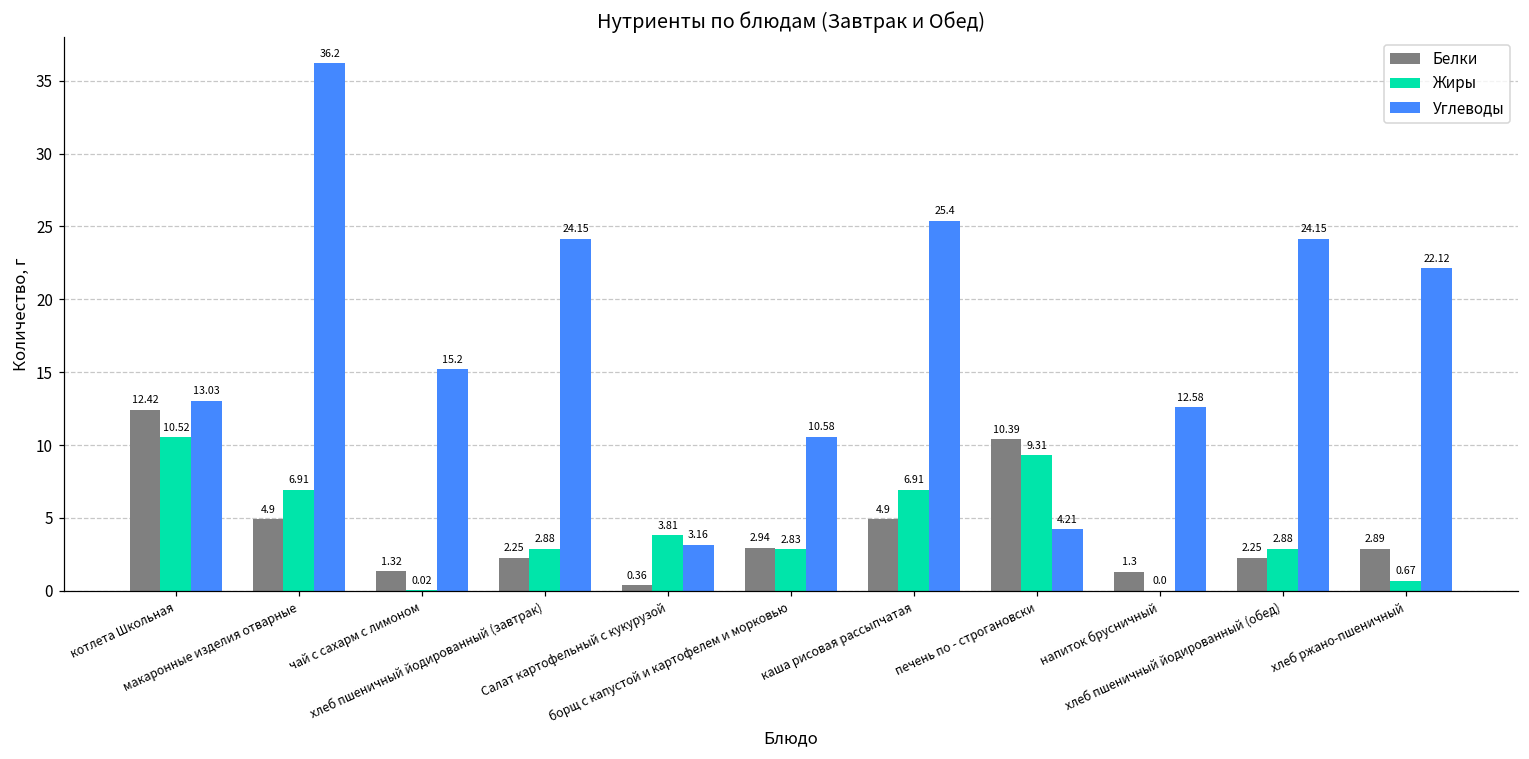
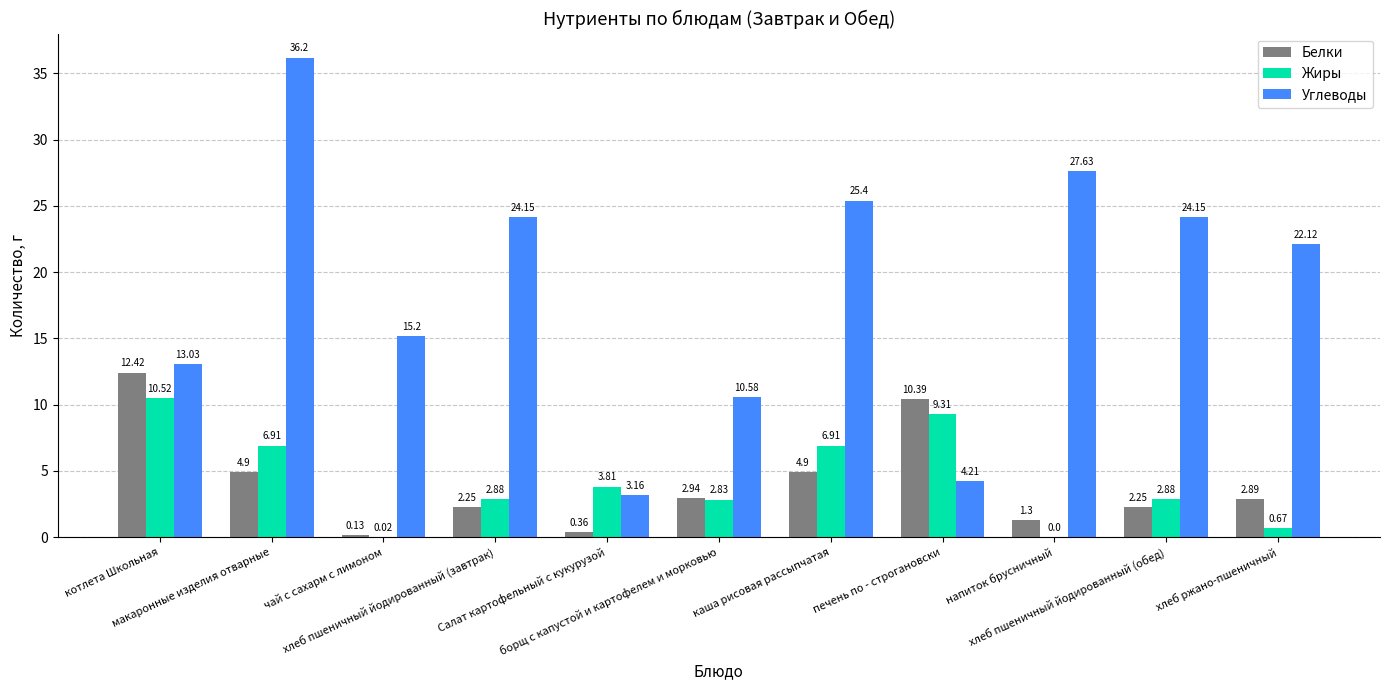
  {
    "Белки": {
      "котлета Школьная": 12.42,
      "макаронные изделия отварные": 4.9,
-     "чай с сахарм с лимоном": 1.32,
+     "чай с сахарм с лимоном": 0.13,
      "хлеб пшеничный йодированный (завтрак)": 2.25,
      "Салат картофельный с кукурузой": 0.36,
      "борщ с капустой и картофелем и морковью": 2.94,
      "каша рисовая рассыпчатая": 4.9,
      "печень по - строгановски": 10.39,
      "напиток брусничный": 1.3,
      "хлеб пшеничный йодированный (обед)": 2.25,
      "хлеб ржано-пшеничный": 2.89
    },
    "Жиры": {
      "котлета Школьная": 10.52,
      "макаронные изделия отварные": 6.91,
      "чай с сахарм с лимоном": 0.02,
      "хлеб пшеничный йодированный (завтрак)": 2.88,
      "Салат картофельный с кукурузой": 3.81,
      "борщ с капустой и картофелем и морковью": 2.83,
      "каша рисовая рассыпчатая": 6.91,
      "печень по - строгановски": 9.31,
      "напиток брусничный": 0.0,
      "хлеб пшеничный йодированный (обед)": 2.88,
      "хлеб ржано-пшеничный": 0.67
    },
    "Углеводы": {
      "котлета Школьная": 13.03,
      "макаронные изделия отварные": 36.2,
      "чай с сахарм с лимоном": 15.2,
      "хлеб пшеничный йодированный (завтрак)": 24.15,
      "Салат картофельный с кукурузой": 3.16,
      "борщ с капустой и картофелем и морковью": 10.58,
      "каша рисовая рассыпчатая": 25.4,
      "печень по - строгановски": 4.21,
-     "напиток брусничный": 12.58,
+     "напиток брусничный": 27.63,
      "хлеб пшеничный йодированный (обед)": 24.15,
      "хлеб ржано-пшеничный": 22.12
    }
  }
